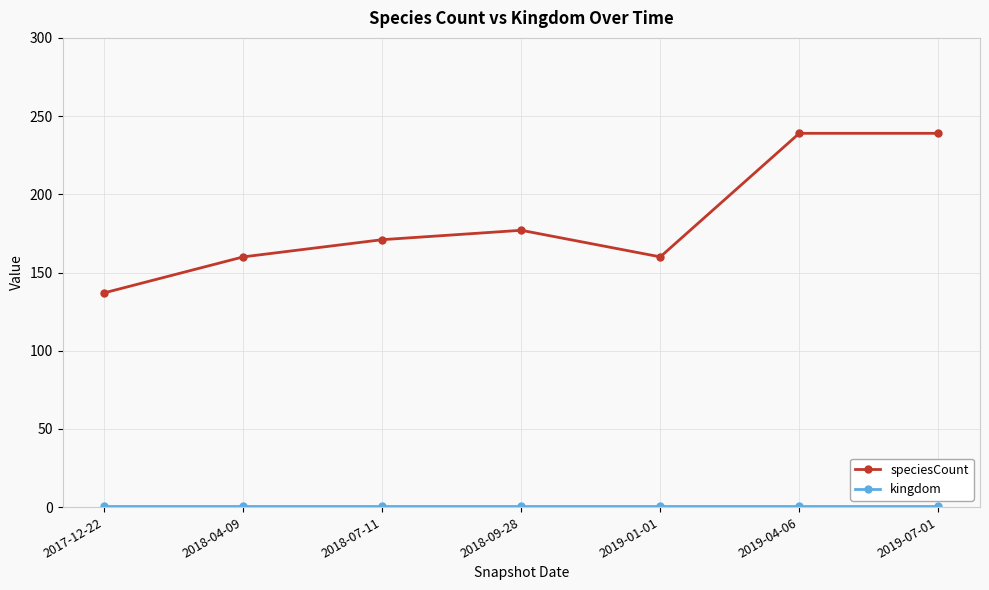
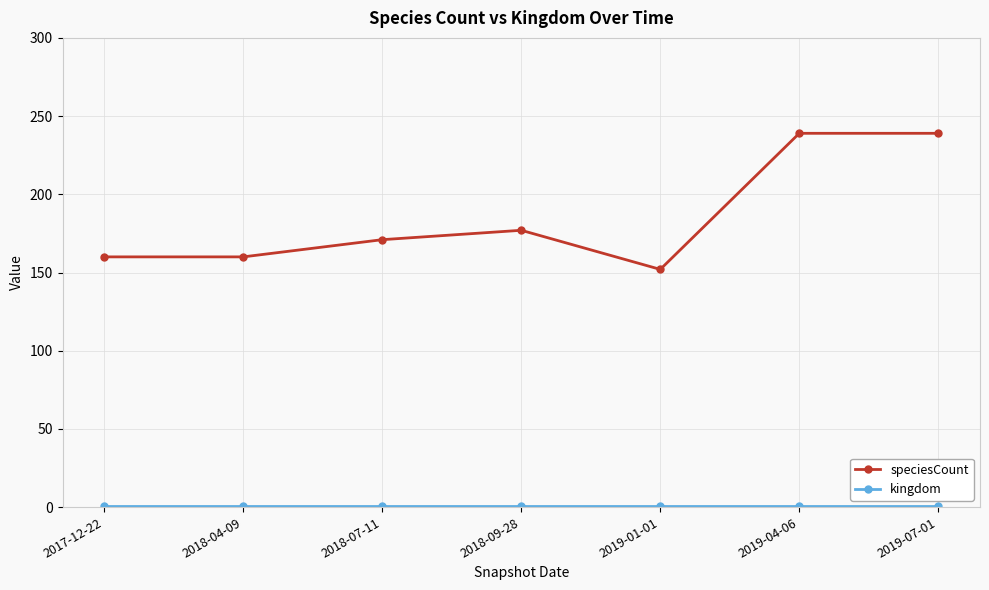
  {
    "speciesCount": {
-     "2017-12-22": 137,
+     "2017-12-22": 160,
      "2018-04-09": 160,
      "2018-07-11": 171,
      "2018-09-28": 177,
-     "2019-01-01": 160,
+     "2019-01-01": 152,
      "2019-04-06": 239,
      "2019-07-01": 239
    },
    "kingdom": {
      "2017-12-22": 1,
      "2018-04-09": 1,
      "2018-07-11": 1,
      "2018-09-28": 1,
      "2019-01-01": 1,
      "2019-04-06": 1,
      "2019-07-01": 1
    }
  }
